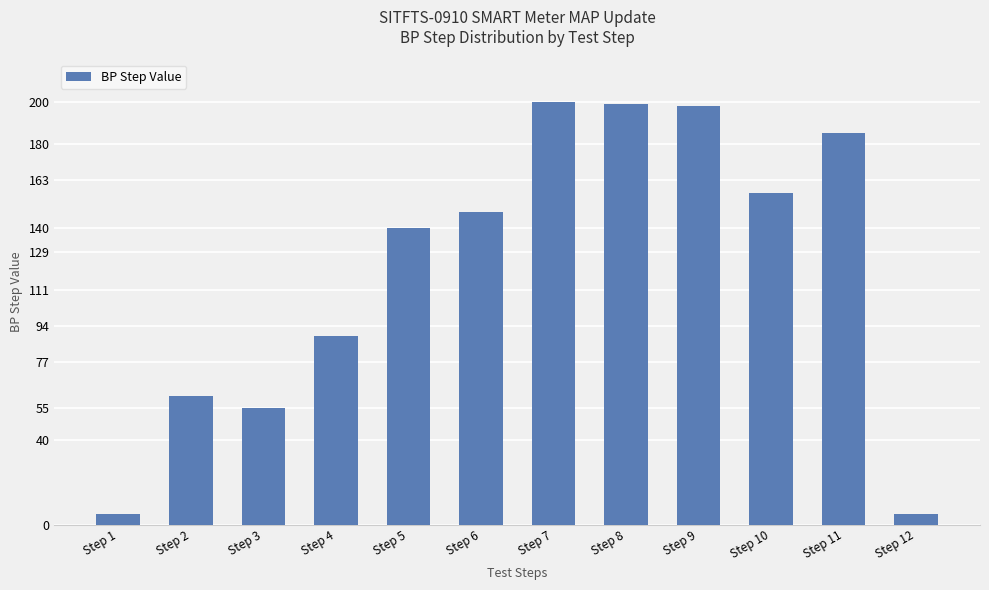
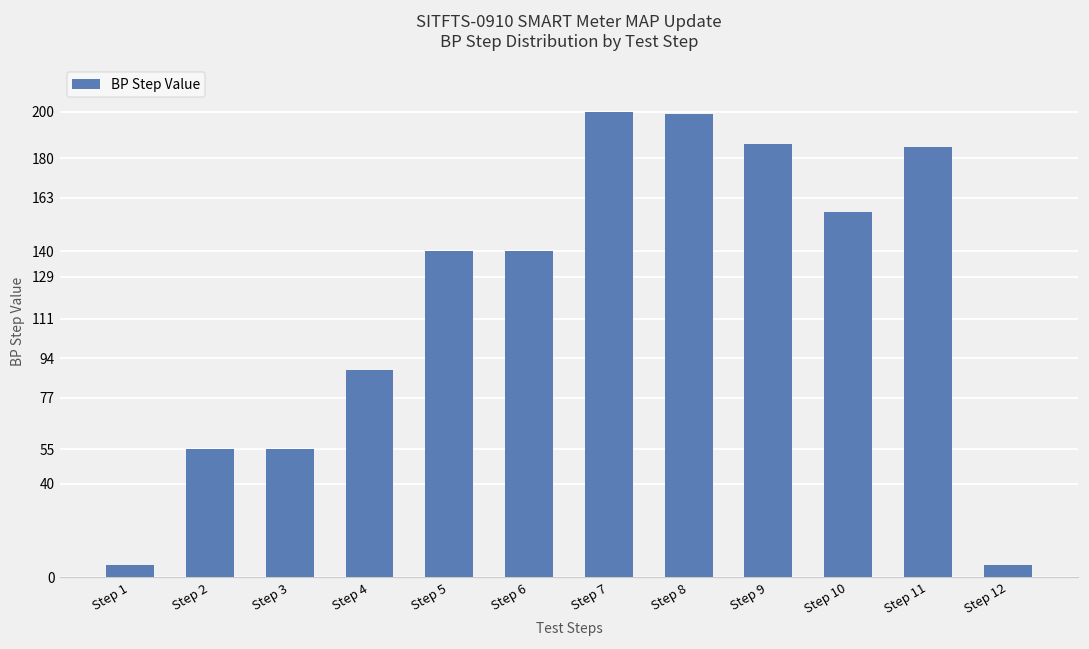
  {
    "Step 1": 5,
-   "Step 2": 61,
+   "Step 2": 55,
    "Step 3": 55,
    "Step 4": 89,
    "Step 5": 140,
-   "Step 6": 148,
+   "Step 6": 140,
    "Step 7": 200,
    "Step 8": 199,
-   "Step 9": 198,
+   "Step 9": 186,
    "Step 10": 157,
    "Step 11": 185,
    "Step 12": 5
  }
